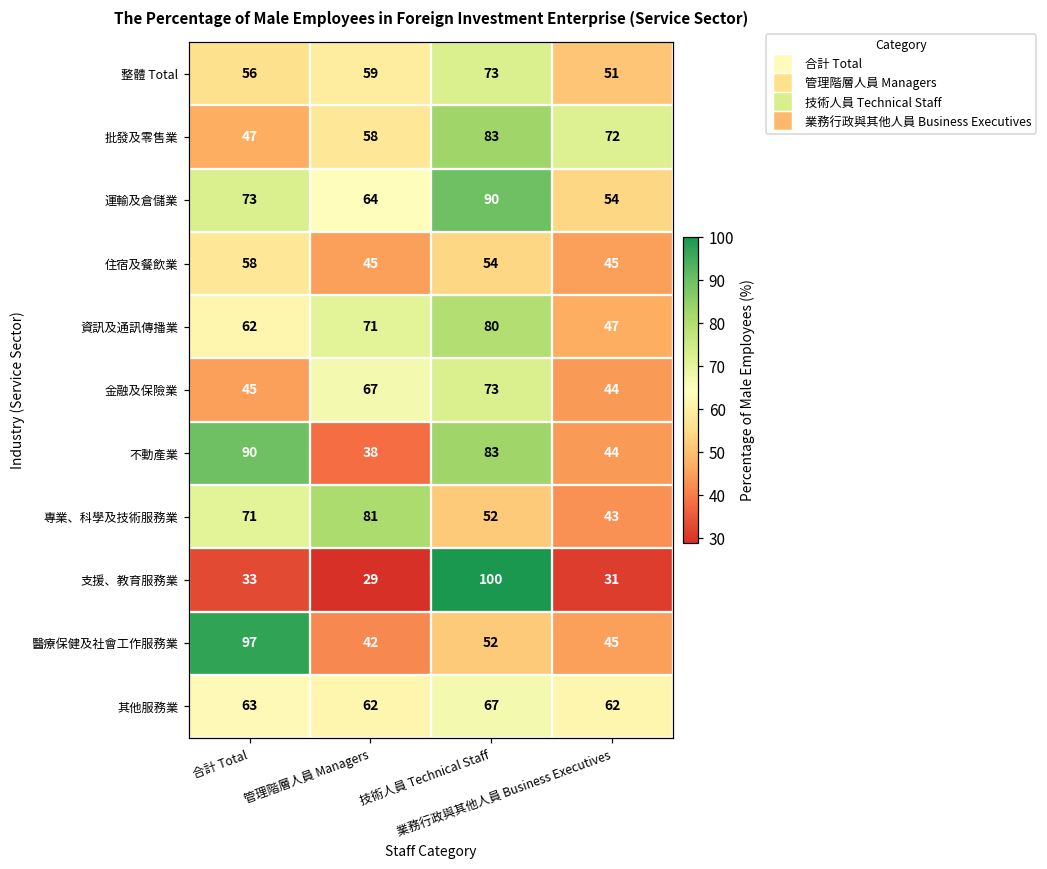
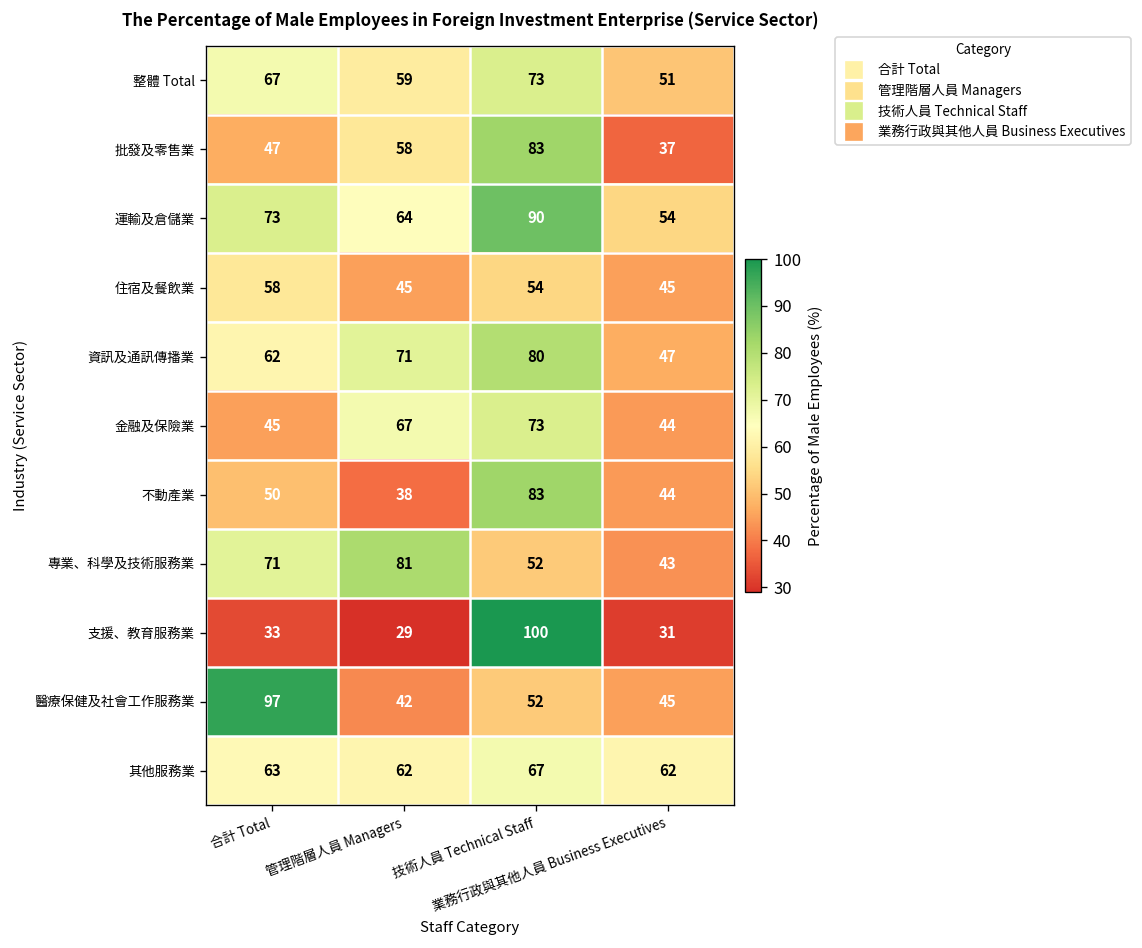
  {
    "整體 Total": {
-     "合計 Total": 56,
+     "合計 Total": 67,
      "管理階層人員 Managers": 59,
      "技術人員 Technical Staff": 73,
      "業務行政與其他人員 Business Executives": 51
    },
    "批發及零售業": {
      "合計 Total": 47,
      "管理階層人員 Managers": 58,
      "技術人員 Technical Staff": 83,
-     "業務行政與其他人員 Business Executives": 72
+     "業務行政與其他人員 Business Executives": 37
    },
    "運輸及倉儲業": {
      "合計 Total": 73,
      "管理階層人員 Managers": 64,
      "技術人員 Technical Staff": 90,
      "業務行政與其他人員 Business Executives": 54
    },
    "住宿及餐飲業": {
      "合計 Total": 58,
      "管理階層人員 Managers": 45,
      "技術人員 Technical Staff": 54,
      "業務行政與其他人員 Business Executives": 45
    },
    "資訊及通訊傳播業": {
      "合計 Total": 62,
      "管理階層人員 Managers": 71,
      "技術人員 Technical Staff": 80,
      "業務行政與其他人員 Business Executives": 47
    },
    "金融及保險業": {
      "合計 Total": 45,
      "管理階層人員 Managers": 67,
      "技術人員 Technical Staff": 73,
      "業務行政與其他人員 Business Executives": 44
    },
    "不動產業": {
-     "合計 Total": 90,
+     "合計 Total": 50,
      "管理階層人員 Managers": 38,
      "技術人員 Technical Staff": 83,
      "業務行政與其他人員 Business Executives": 44
    },
    "專業、科學及技術服務業": {
      "合計 Total": 71,
      "管理階層人員 Managers": 81,
      "技術人員 Technical Staff": 52,
      "業務行政與其他人員 Business Executives": 43
    },
    "支援、教育服務業": {
      "合計 Total": 33,
      "管理階層人員 Managers": 29,
      "技術人員 Technical Staff": 100,
      "業務行政與其他人員 Business Executives": 31
    },
    "醫療保健及社會工作服務業": {
      "合計 Total": 97,
      "管理階層人員 Managers": 42,
      "技術人員 Technical Staff": 52,
      "業務行政與其他人員 Business Executives": 45
    },
    "其他服務業": {
      "合計 Total": 63,
      "管理階層人員 Managers": 62,
      "技術人員 Technical Staff": 67,
      "業務行政與其他人員 Business Executives": 62
    }
  }
